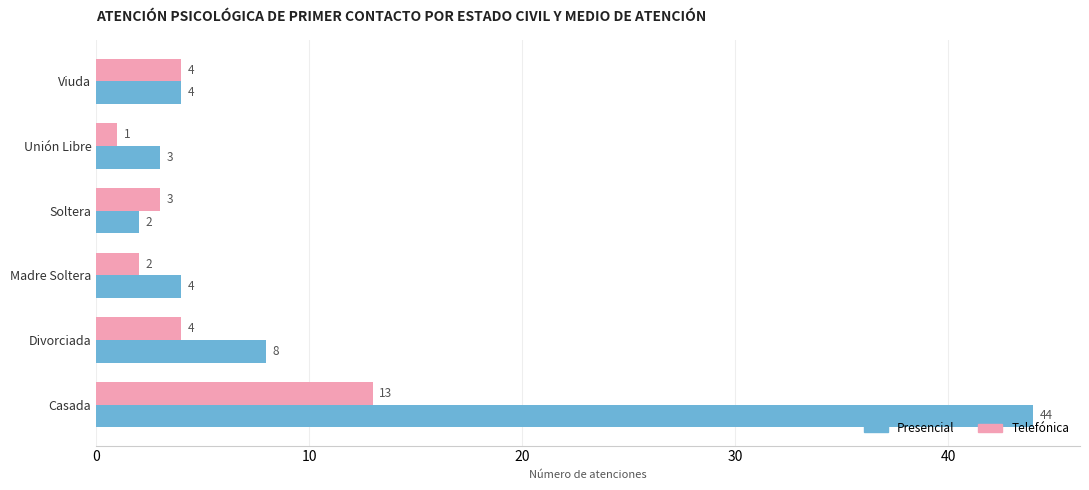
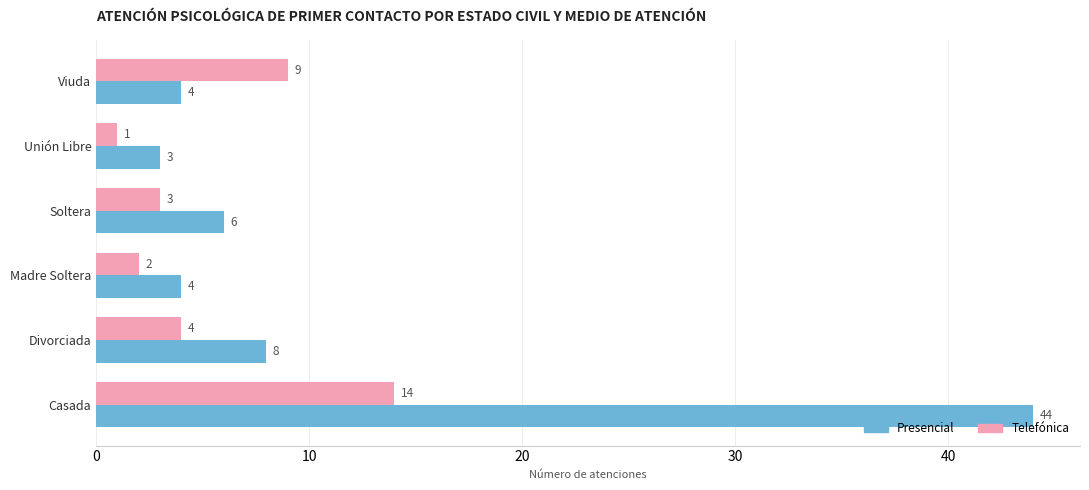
  {
    "Presencial": {
      "Viuda": 4,
      "Unión Libre": 3,
-     "Soltera": 2,
+     "Soltera": 6,
      "Madre Soltera": 4,
      "Divorciada": 8,
      "Casada": 44
    },
    "Telefónica": {
-     "Viuda": 4,
+     "Viuda": 9,
      "Unión Libre": 1,
      "Soltera": 3,
      "Madre Soltera": 2,
      "Divorciada": 4,
-     "Casada": 13
+     "Casada": 14
    }
  }
